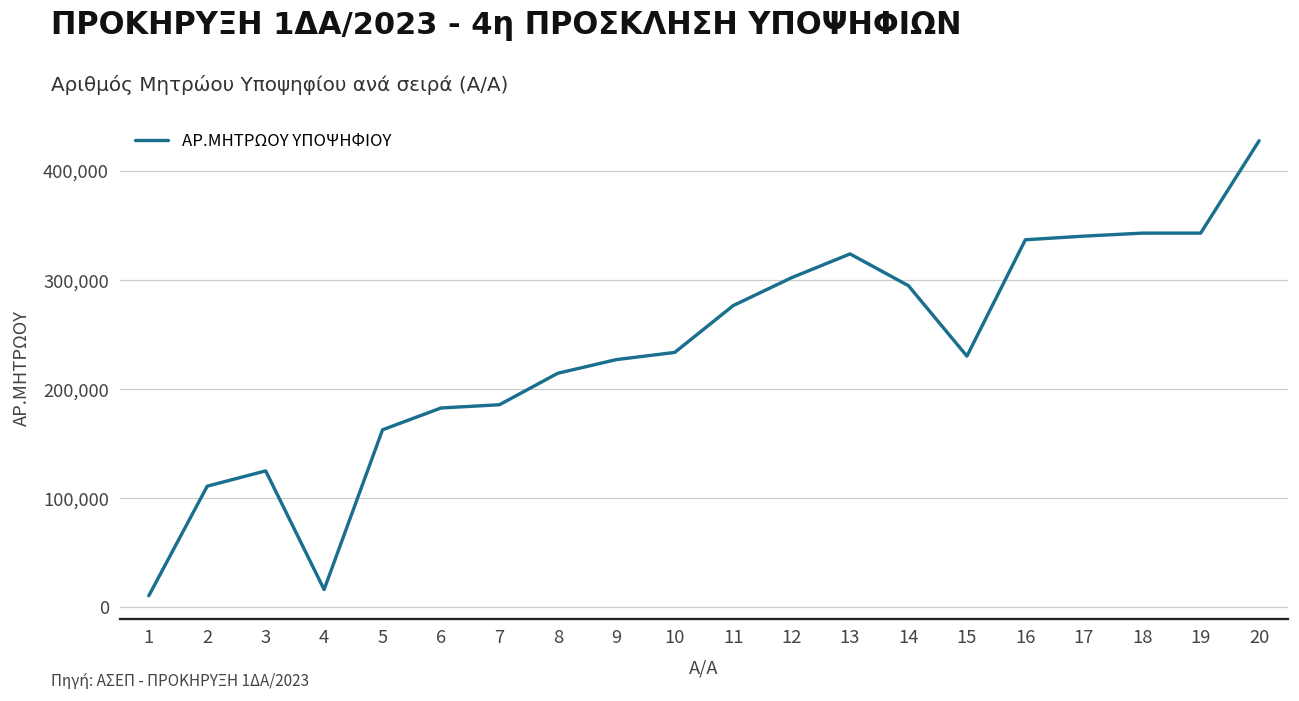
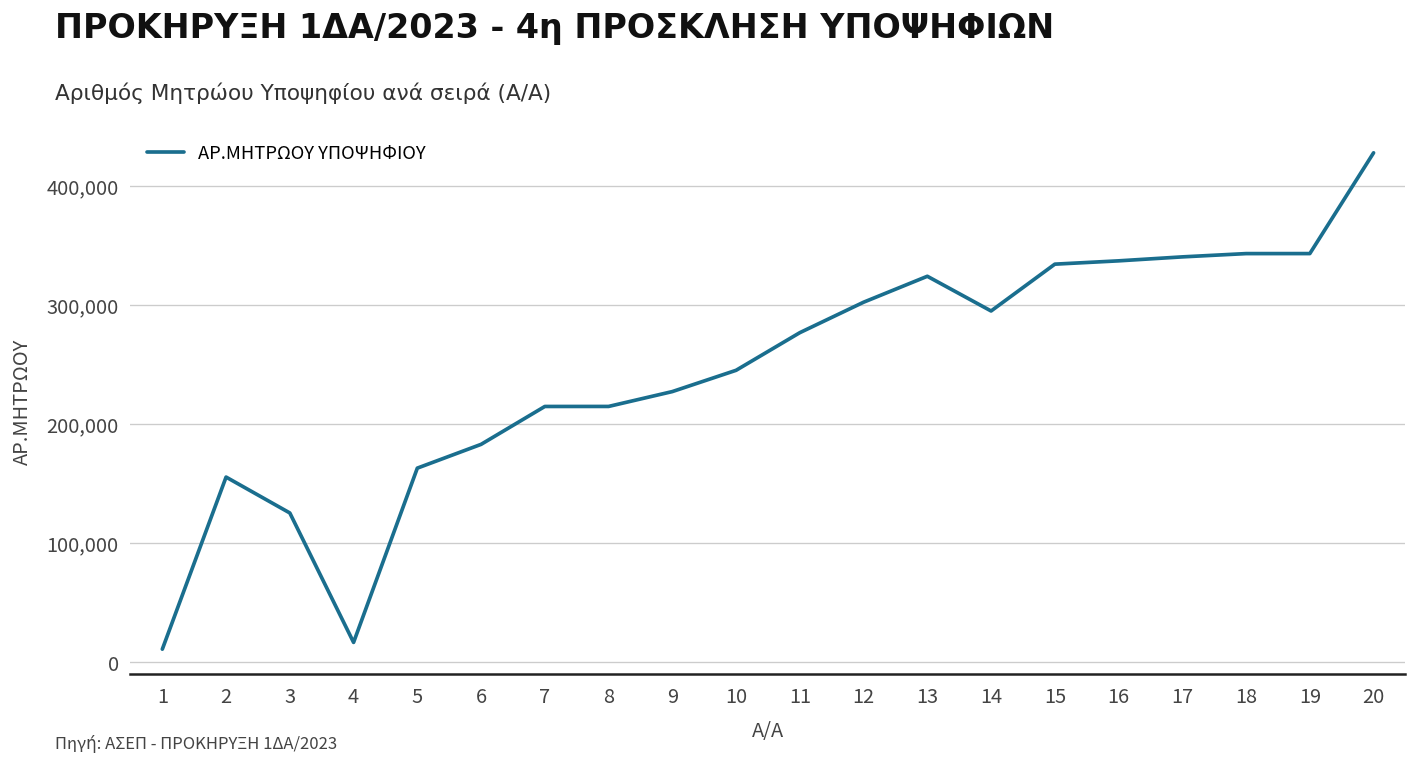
  {
    "1": "10,000",
-   "2": "110,000",
+   "2": "160,000",
    "3": "120,000",
    "4": "20,000",
    "5": "160,000",
    "6": "180,000",
-   "7": "190,000",
+   "7": "210,000",
    "8": "210,000",
    "9": "230,000",
-   "10": "230,000",
+   "10": "240,000",
    "11": "280,000",
    "12": "300,000",
    "13": "320,000",
    "14": "290,000",
-   "15": "230,000",
+   "15": "330,000",
    "16": "340,000",
    "17": "340,000",
    "18": "340,000",
    "19": "340,000",
    "20": "430,000"
  }
